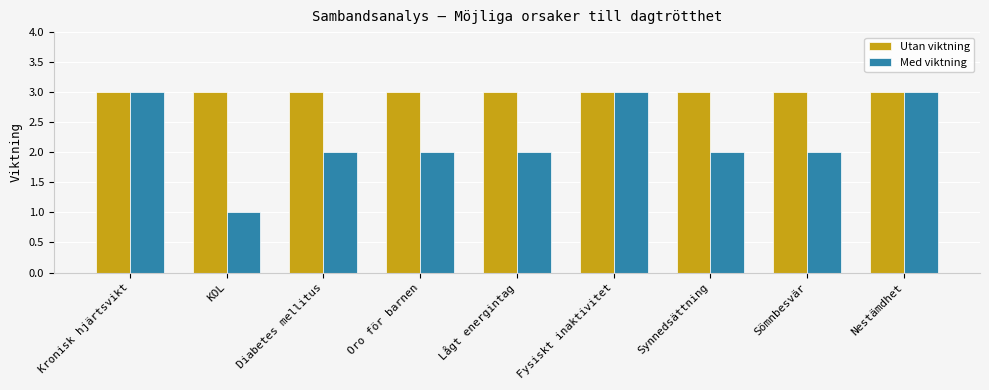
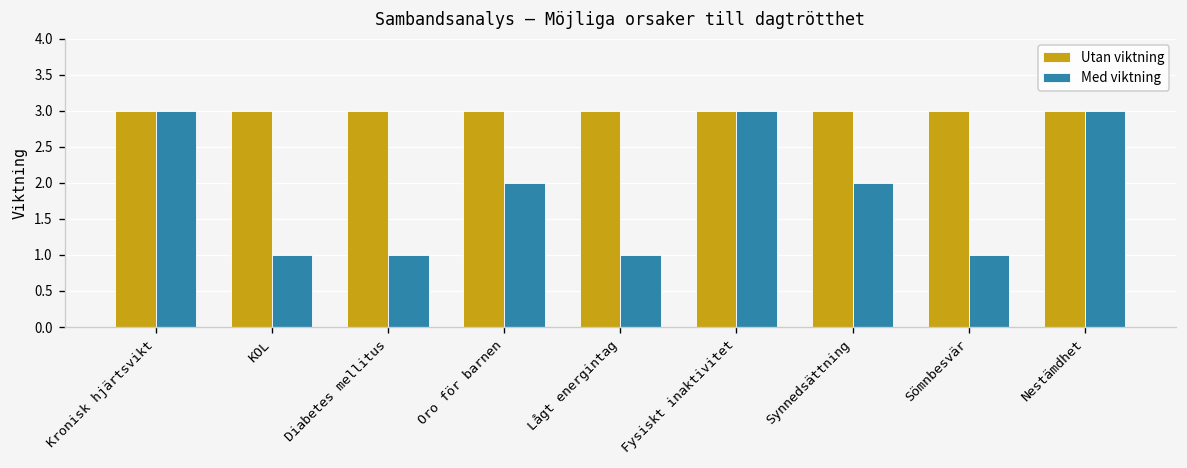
  {
    "Utan viktning": {
      "Kronisk hjärtsvikt": 3,
      "KOL": 3,
      "Diabetes mellitus": 3,
      "Oro för barnen": 3,
      "Lågt energintag": 3,
      "Fysiskt inaktivitet": 3,
      "Synnedsättning": 3,
      "Sömnbesvär": 3,
      "Nestämdhet": 3
    },
    "Med viktning": {
      "Kronisk hjärtsvikt": 3,
      "KOL": 1,
-     "Diabetes mellitus": 2,
+     "Diabetes mellitus": 1,
      "Oro för barnen": 2,
-     "Lågt energintag": 2,
+     "Lågt energintag": 1,
      "Fysiskt inaktivitet": 3,
      "Synnedsättning": 2,
-     "Sömnbesvär": 2,
+     "Sömnbesvär": 1,
      "Nestämdhet": 3
    }
  }
